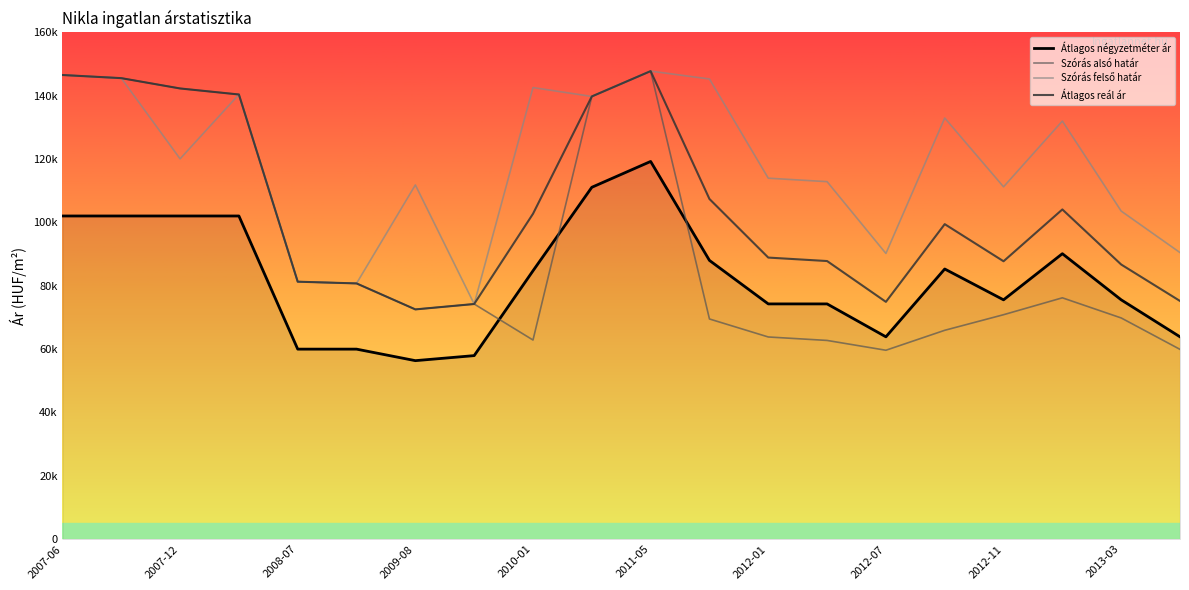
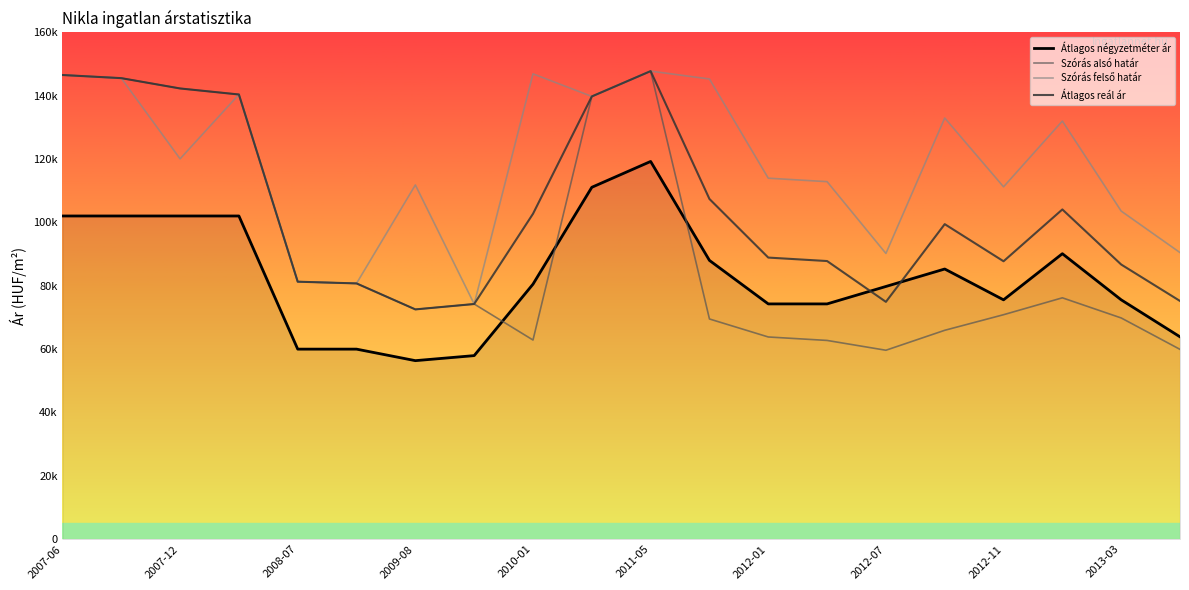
  {
    "Átlagos négyzetméter ár": {
      "2007-06": 102000,
      "2007-12": 102000,
      "2008-07": 60000,
      "2009-08": 56000,
-     "2010-01": 85000,
+     "2010-01": 81000,
      "2011-05": 119000,
      "2012-01": 74000,
-     "2012-07": 64000,
+     "2012-07": 80000,
      "2012-11": 76000,
      "2013-03": 76000
    },
    "Szórás felső határ": {
      "2007-12": 120000,
      "2009-08": 112000,
-     "2010-01": 143000,
+     "2010-01": 147000,
      "2012-01": 114000,
      "2012-07": 90000,
      "2012-11": 111000,
      "2013-03": 104000
    }
  }
